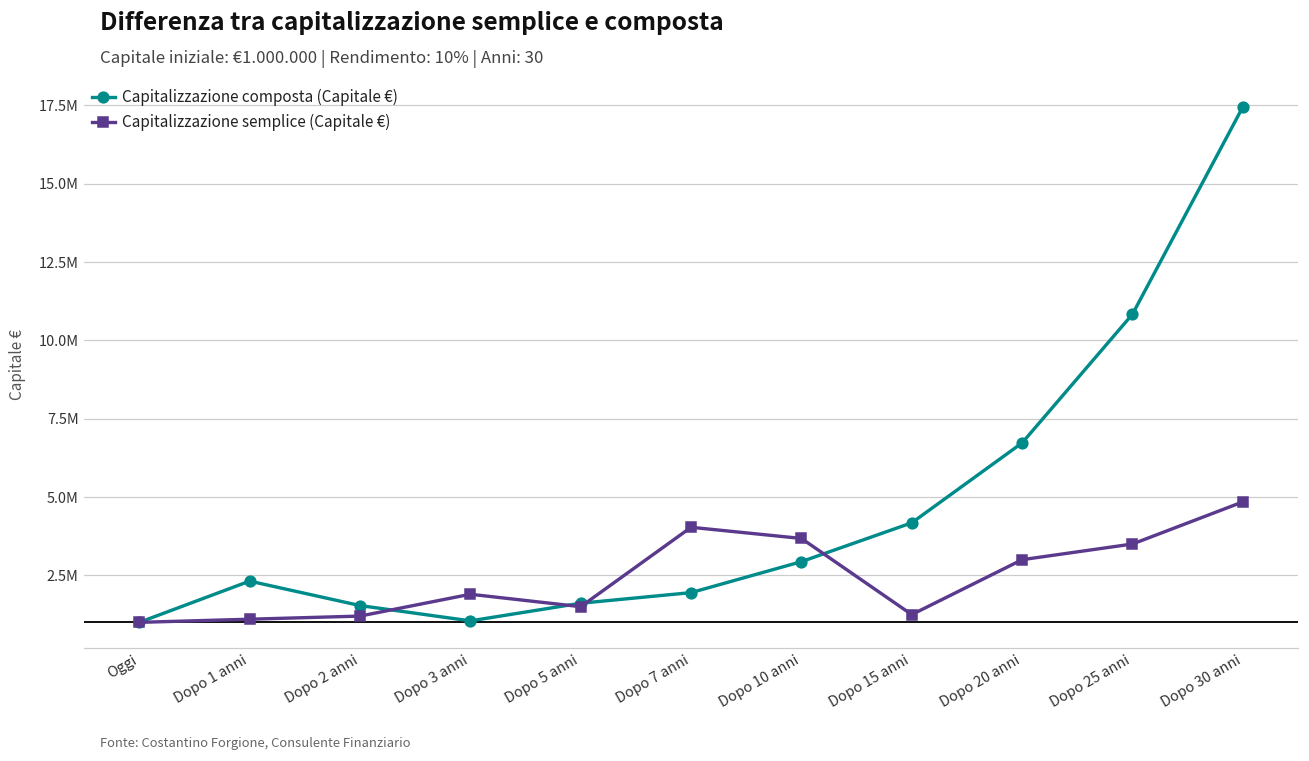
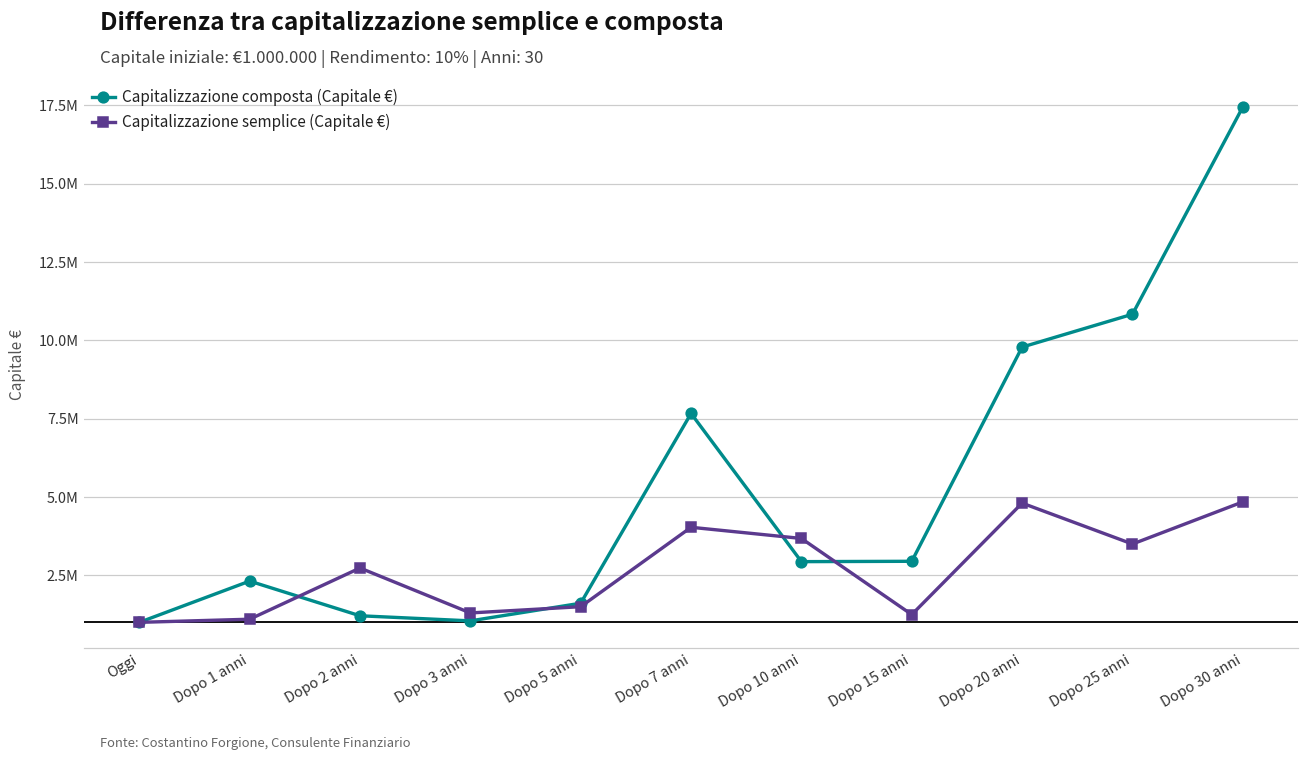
  {
    "Capitalizzazione composta (Capitale €)": {
      "Dopo 1 anni": 2300000,
-     "Dopo 2 anni": 1500000,
+     "Dopo 2 anni": 1200000,
      "Dopo 3 anni": 1000000,
      "Dopo 5 anni": 1600000,
-     "Dopo 7 anni": 1900000,
+     "Dopo 7 anni": 7700000,
      "Dopo 10 anni": 2900000,
-     "Dopo 15 anni": 4200000,
-     "Dopo 20 anni": 6700000,
+     "Dopo 15 anni": 2900000,
+     "Dopo 20 anni": 9800000,
      "Dopo 25 anni": 10800000,
      "Dopo 30 anni": 17400000
    },
    "Capitalizzazione semplice (Capitale €)": {
      "Dopo 1 anni": 1100000,
-     "Dopo 2 anni": 1200000,
-     "Dopo 3 anni": 1900000,
+     "Dopo 2 anni": 2700000,
+     "Dopo 3 anni": 1300000,
      "Dopo 5 anni": 1500000,
      "Dopo 7 anni": 4000000,
      "Dopo 10 anni": 3700000,
      "Dopo 15 anni": 1200000,
-     "Dopo 20 anni": 3000000,
+     "Dopo 20 anni": 4800000,
      "Dopo 25 anni": 3500000,
      "Dopo 30 anni": 4800000
    }
  }
